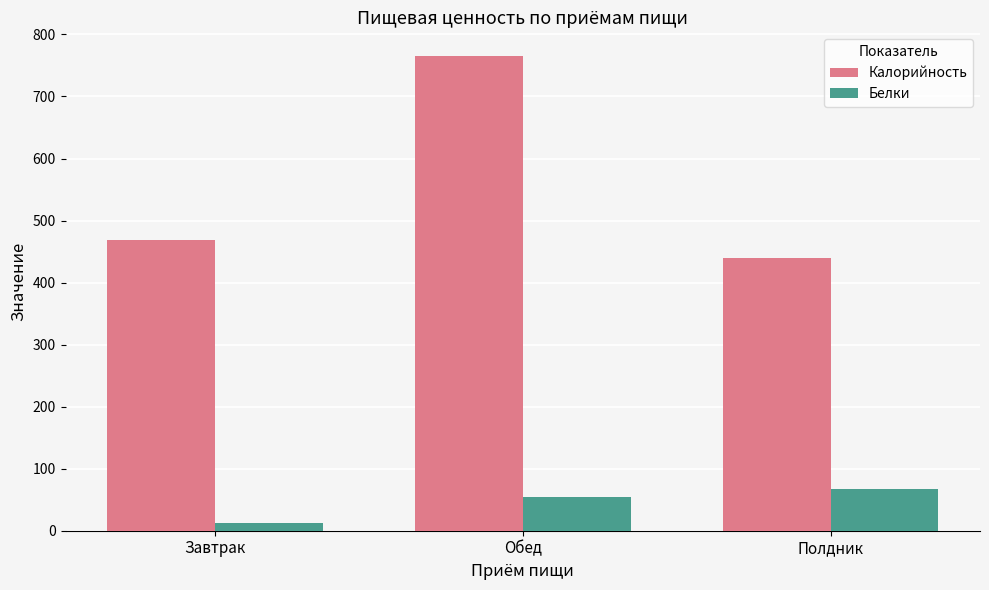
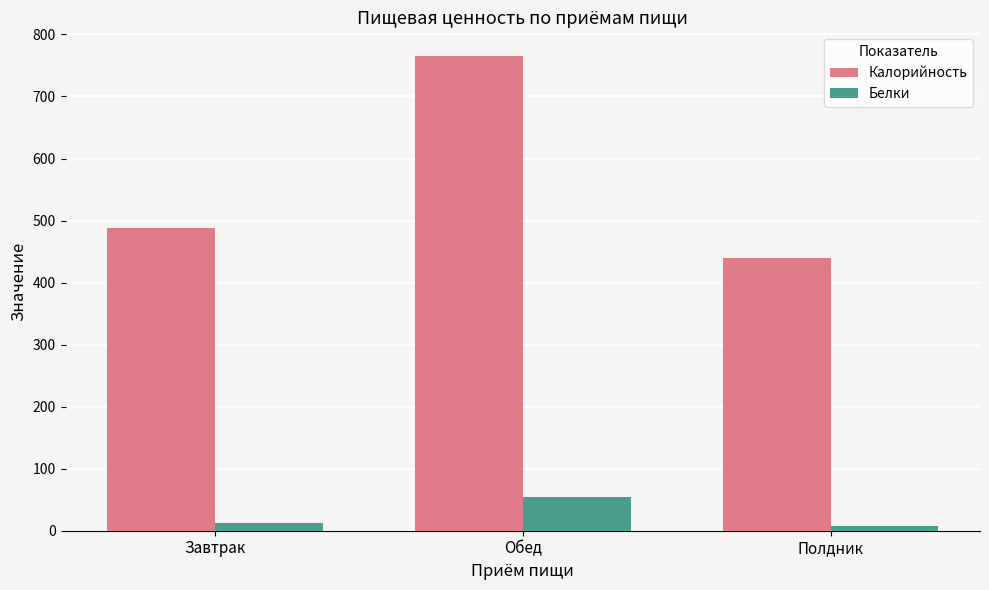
  {
    "Калорийность": {
-     "Завтрак": 470,
+     "Завтрак": 490,
      "Обед": 770,
      "Полдник": 440
    },
    "Белки": {
      "Завтрак": 10,
      "Обед": 50,
-     "Полдник": 70
+     "Полдник": 10
    }
  }
